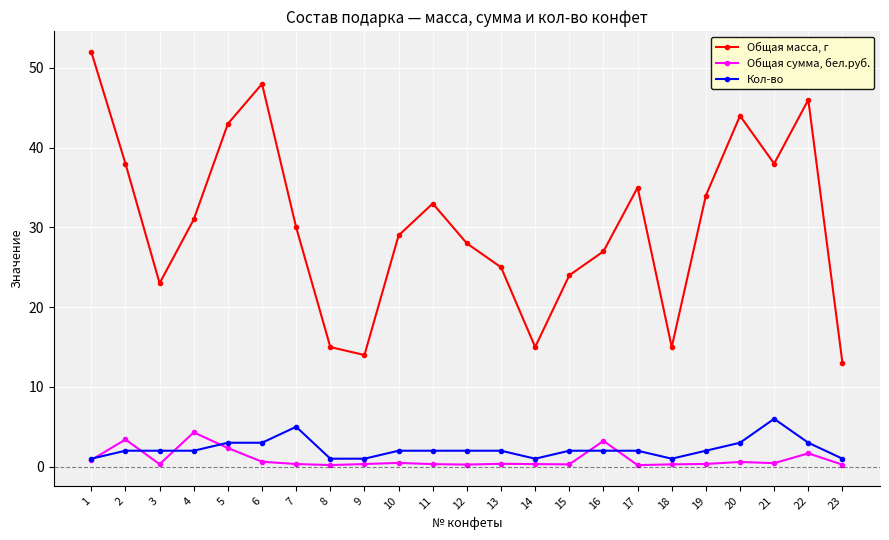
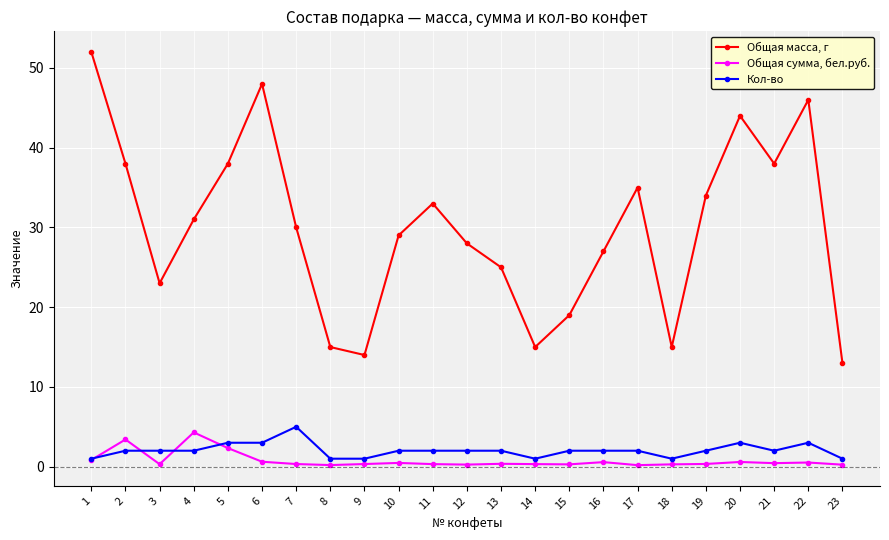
  {
    "Общая масса, г": {
      "1": 52,
      "2": 38,
      "3": 23,
      "4": 31,
-     "5": 43,
+     "5": 38,
      "6": 48,
      "7": 30,
      "8": 15,
      "9": 14,
      "10": 29,
      "11": 33,
      "12": 28,
      "13": 25,
      "14": 15,
-     "15": 24,
+     "15": 19,
      "16": 27,
      "17": 35,
      "18": 15,
      "19": 34,
      "20": 44,
      "21": 38,
      "22": 46,
      "23": 13
    },
    "Общая сумма, бел.руб.": {
      "2": 3,
      "3": 0,
      "4": 4,
      "5": 2,
      "6": 1,
      "7": 0,
      "8": 0,
      "9": 0,
      "10": 0,
      "11": 0,
      "12": 0,
      "13": 0,
      "14": 0,
      "15": 0,
-     "16": 3,
+     "16": 1,
      "17": 0,
      "18": 0,
      "19": 0,
      "20": 1,
      "21": 0,
-     "22": 2,
+     "22": 1,
      "23": 0
    },
    "Кол-во": {
      "2": 2,
      "3": 2,
      "4": 2,
      "5": 3,
      "6": 3,
      "7": 5,
      "8": 1,
      "9": 1,
      "10": 2,
      "11": 2,
      "12": 2,
      "13": 2,
      "14": 1,
      "15": 2,
      "16": 2,
      "17": 2,
      "18": 1,
      "19": 2,
      "20": 3,
-     "21": 6,
+     "21": 2,
      "22": 3,
      "23": 1
    }
  }
